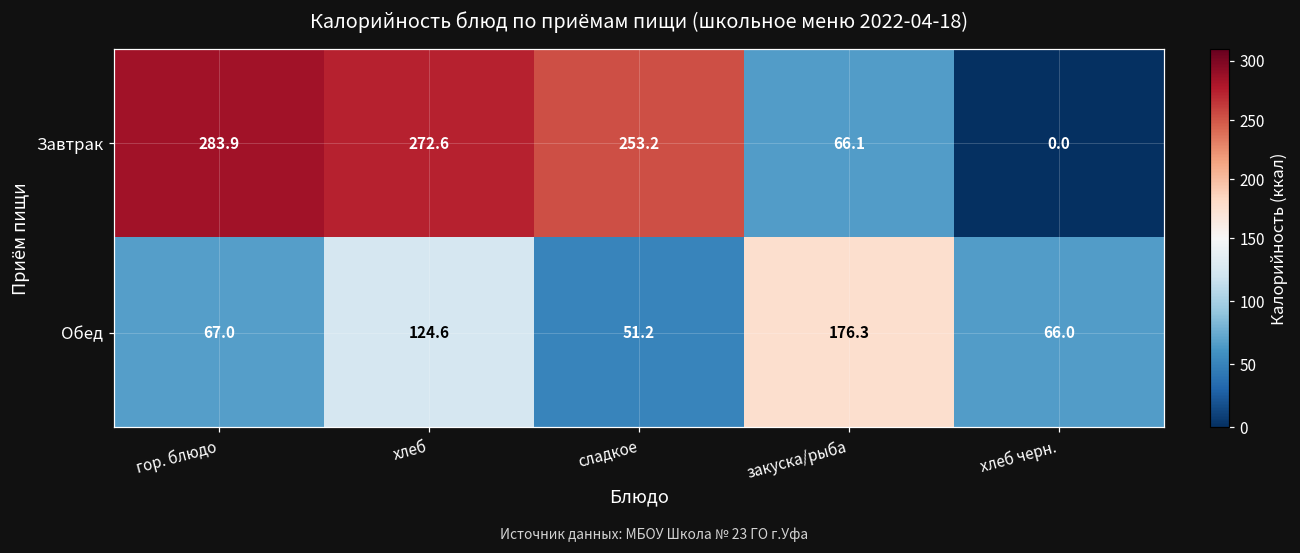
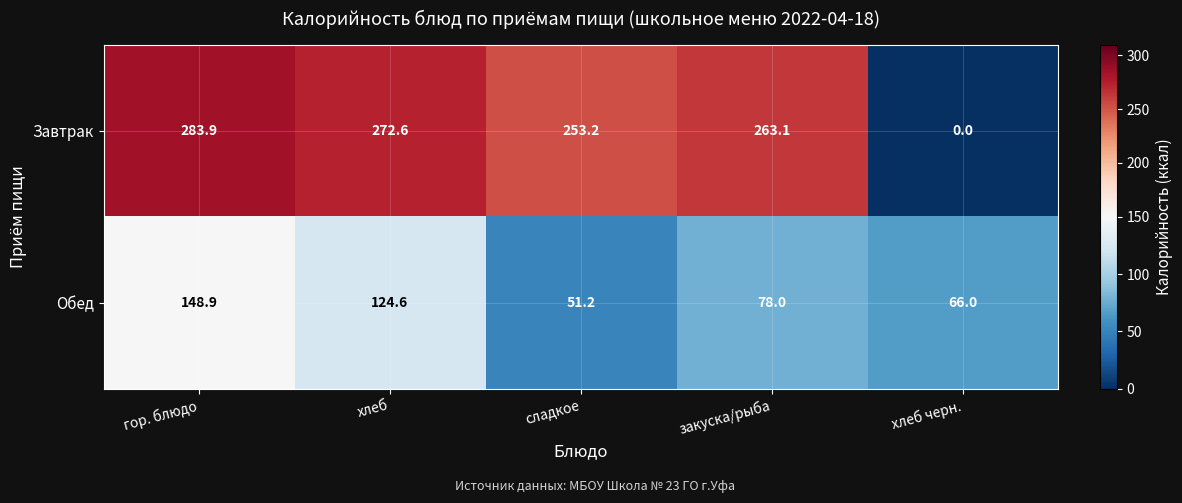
  {
    "Завтрак": {
      "гор. блюдо": 283.9,
      "хлеб": 272.6,
      "сладкое": 253.2,
-     "закуска/рыба": 66.1,
+     "закуска/рыба": 263.1,
      "хлеб черн.": 0.0
    },
    "Обед": {
-     "гор. блюдо": 67.0,
+     "гор. блюдо": 148.9,
      "хлеб": 124.6,
      "сладкое": 51.2,
-     "закуска/рыба": 176.3,
+     "закуска/рыба": 78.0,
      "хлеб черн.": 66.0
    }
  }
